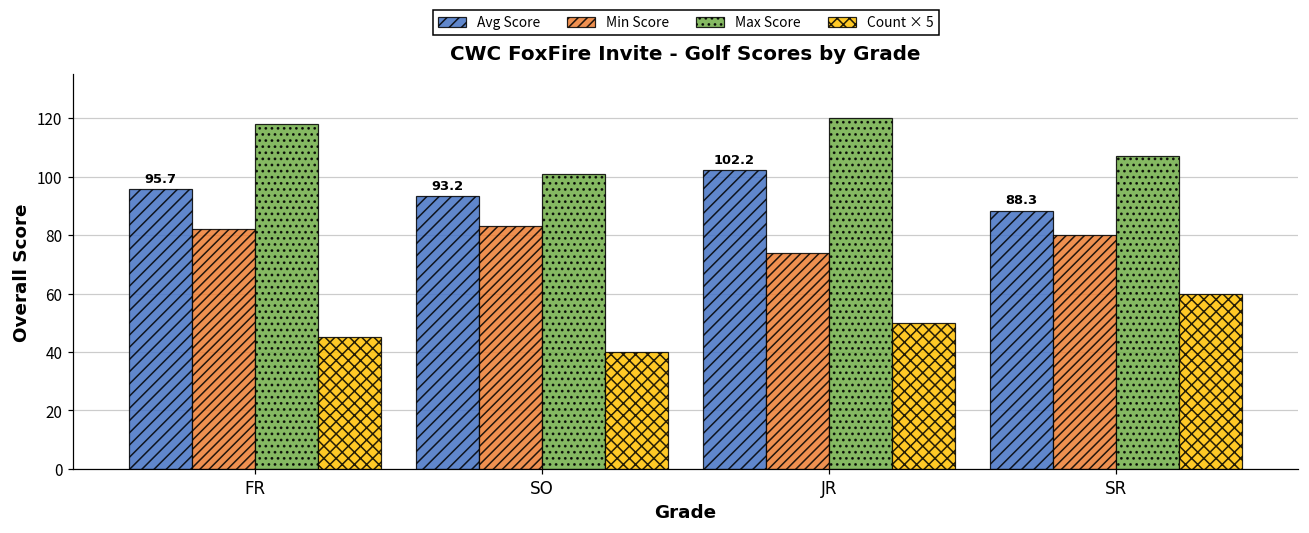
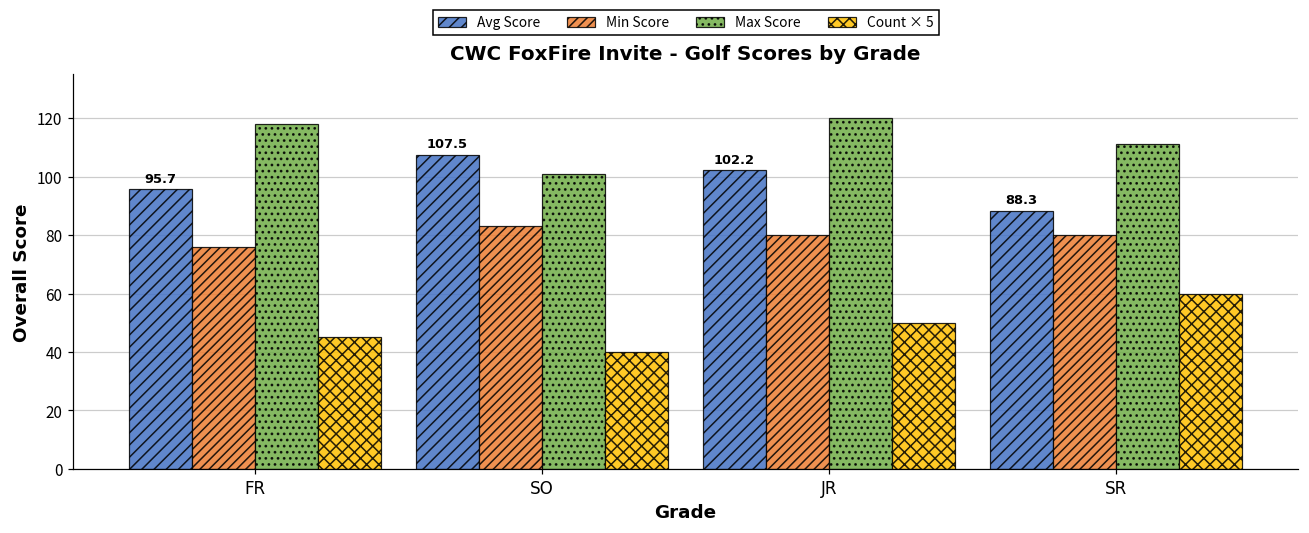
  {
    "Avg Score": {
      "FR": 95.7,
-     "SO": 93.2,
+     "SO": 107.5,
      "JR": 102.2,
      "SR": 88.3
    },
    "Min Score": {
-     "FR": 82,
+     "FR": 76,
      "SO": 83,
-     "JR": 74,
+     "JR": 80,
      "SR": 80
    },
    "Max Score": {
      "FR": 118,
      "SO": 101,
      "JR": 120,
-     "SR": 107
+     "SR": 111
    },
    "Count × 5": {
      "FR": 45,
      "SO": 40,
      "JR": 50,
      "SR": 60
    }
  }
